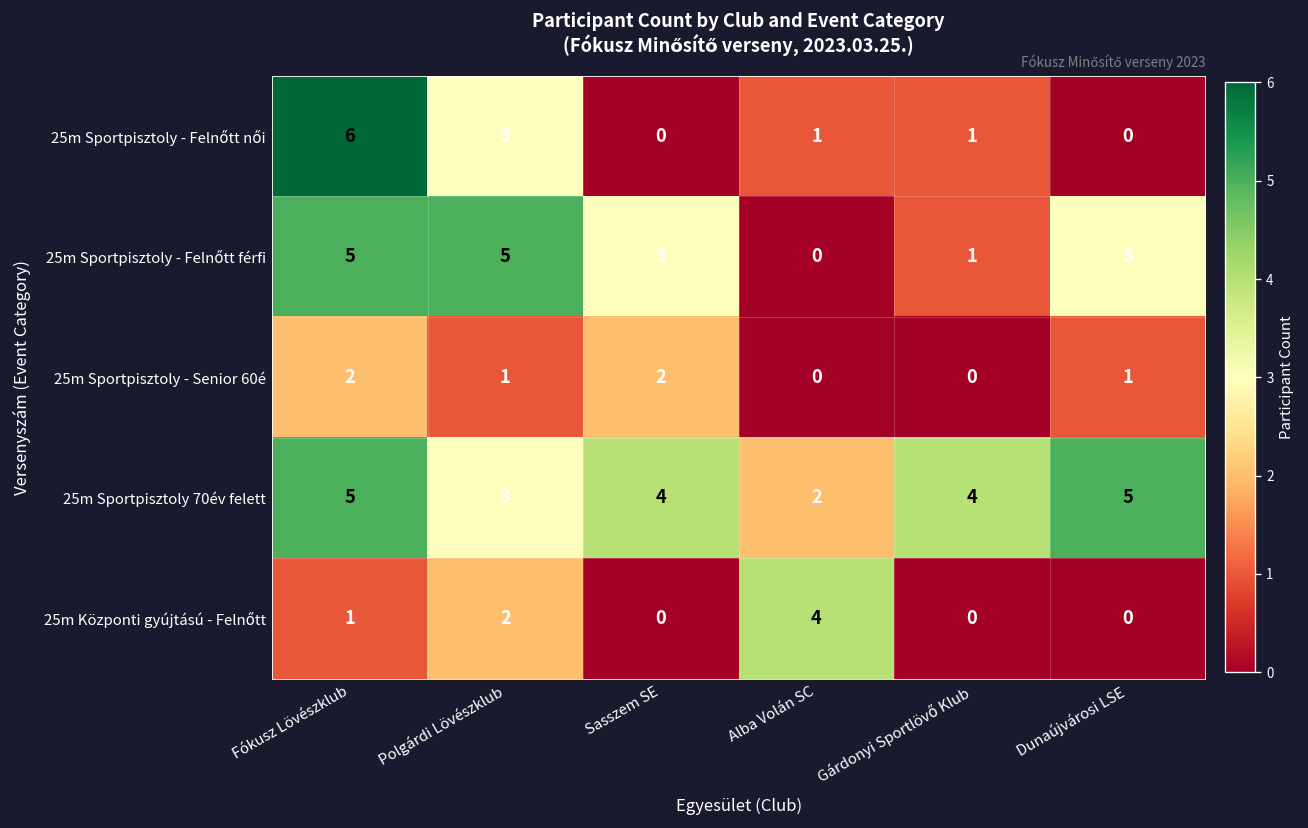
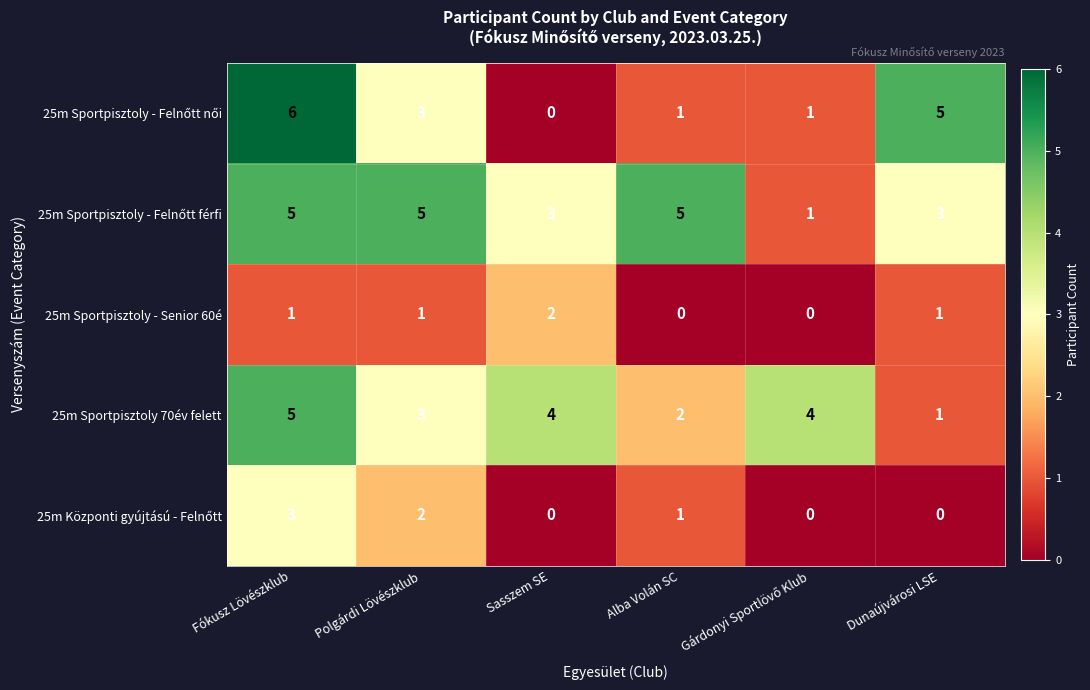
  {
    "25m Sportpisztoly - Felnőtt női": {
      "Fókusz Lövészklub": 6,
      "Polgárdi Lövészklub": 3,
      "Sasszem SE": 0,
      "Alba Volán SC": 1,
      "Gárdonyi Sportlövő Klub": 1,
-     "Dunaújvárosi LSE": 0
+     "Dunaújvárosi LSE": 5
    },
    "25m Sportpisztoly - Felnőtt férfi": {
      "Fókusz Lövészklub": 5,
      "Polgárdi Lövészklub": 5,
      "Sasszem SE": 3,
-     "Alba Volán SC": 0,
+     "Alba Volán SC": 5,
      "Gárdonyi Sportlövő Klub": 1,
      "Dunaújvárosi LSE": 3
    },
    "25m Sportpisztoly - Senior 60é": {
-     "Fókusz Lövészklub": 2,
+     "Fókusz Lövészklub": 1,
      "Polgárdi Lövészklub": 1,
      "Sasszem SE": 2,
      "Alba Volán SC": 0,
      "Gárdonyi Sportlövő Klub": 0,
      "Dunaújvárosi LSE": 1
    },
    "25m Sportpisztoly 70év felett": {
      "Fókusz Lövészklub": 5,
      "Polgárdi Lövészklub": 3,
      "Sasszem SE": 4,
      "Alba Volán SC": 2,
      "Gárdonyi Sportlövő Klub": 4,
-     "Dunaújvárosi LSE": 5
+     "Dunaújvárosi LSE": 1
    },
    "25m Központi gyújtású - Felnőtt": {
-     "Fókusz Lövészklub": 1,
+     "Fókusz Lövészklub": 3,
      "Polgárdi Lövészklub": 2,
      "Sasszem SE": 0,
-     "Alba Volán SC": 4,
+     "Alba Volán SC": 1,
      "Gárdonyi Sportlövő Klub": 0,
      "Dunaújvárosi LSE": 0
    }
  }
